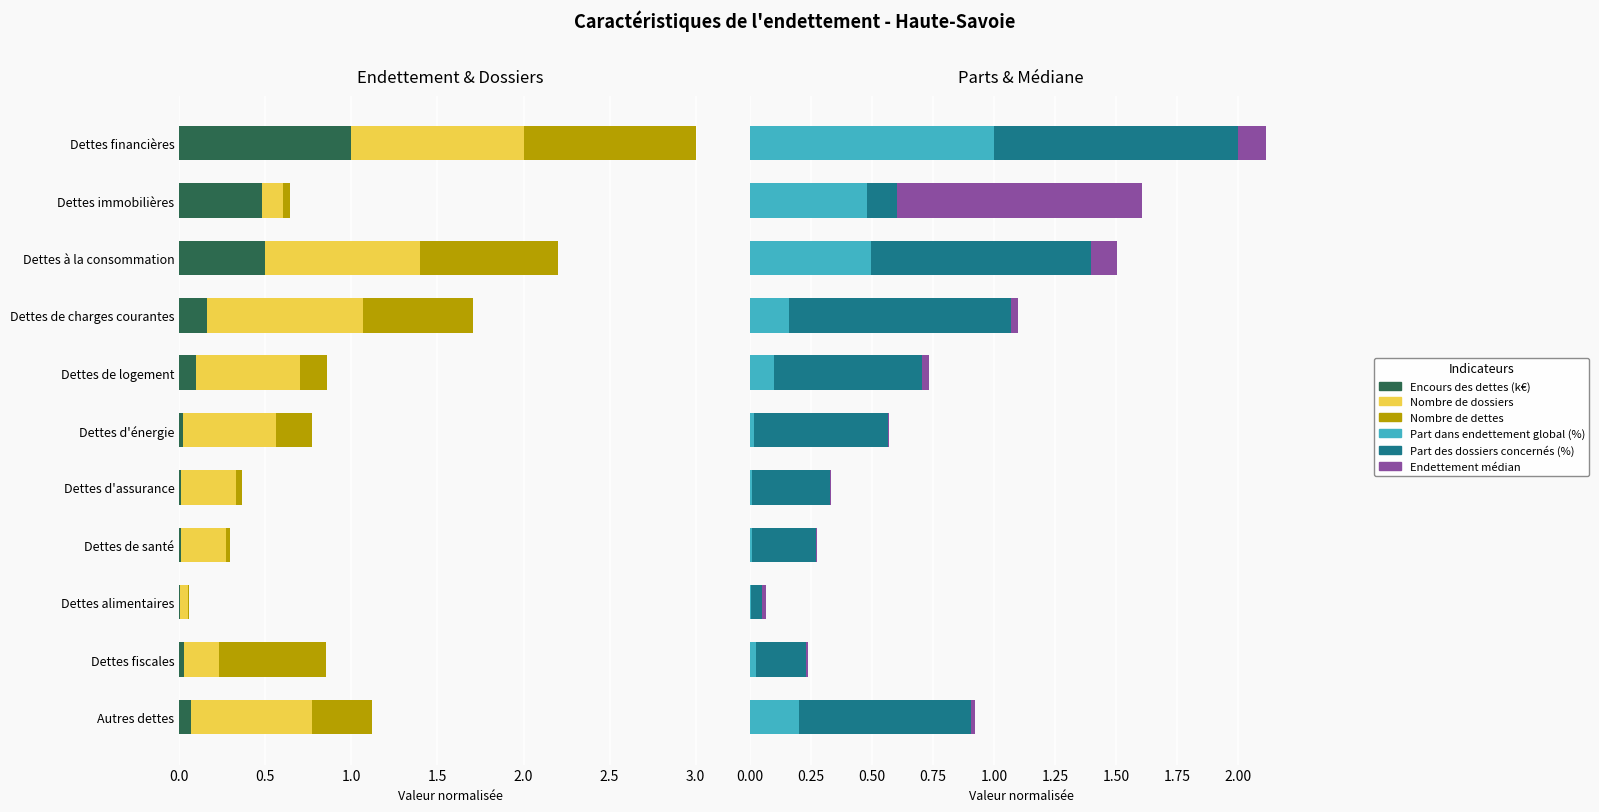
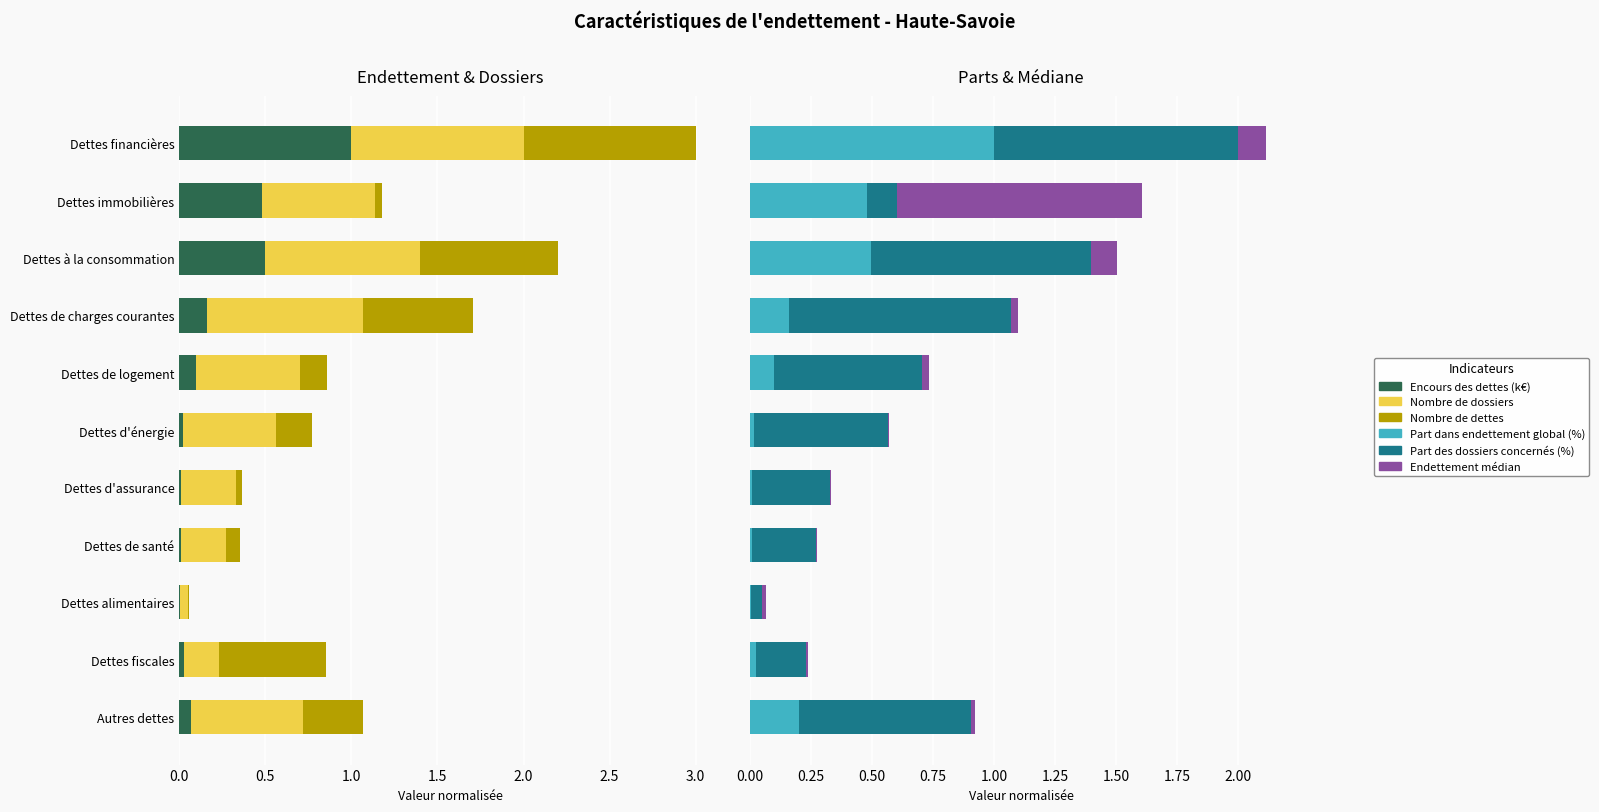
  {
    "Endettement & Dossiers": {
      "Encours des dettes (k€)": {
        "Dettes financières": 1.00,
        "Dettes immobilières": 0.48,
        "Dettes à la consommation": 0.50,
        "Dettes de charges courantes": 0.16,
        "Dettes de logement": 0.10,
        "Dettes d'énergie": 0.02,
        "Dettes fiscales": 0.02,
        "Autres dettes": 0.07
      },
      "Nombre de dossiers": {
        "Dettes financières": 1.00,
-       "Dettes immobilières": 0.12,
+       "Dettes immobilières": 0.66,
        "Dettes à la consommation": 0.90,
        "Dettes de charges courantes": 0.91,
        "Dettes de logement": 0.60,
        "Dettes d'énergie": 0.55,
        "Dettes d'assurance": 0.32,
        "Dettes de santé": 0.26,
        "Dettes alimentaires": 0.04,
        "Dettes fiscales": 0.21,
-       "Autres dettes": 0.70
+       "Autres dettes": 0.65
      },
      "Nombre de dettes": {
        "Dettes financières": 1.00,
        "Dettes immobilières": 0.04,
        "Dettes à la consommation": 0.80,
        "Dettes de charges courantes": 0.64,
        "Dettes de logement": 0.16,
        "Dettes d'énergie": 0.21,
        "Dettes d'assurance": 0.04,
-       "Dettes de santé": 0.02,
+       "Dettes de santé": 0.08,
        "Dettes fiscales": 0.62,
        "Autres dettes": 0.35
      }
    }
  }
